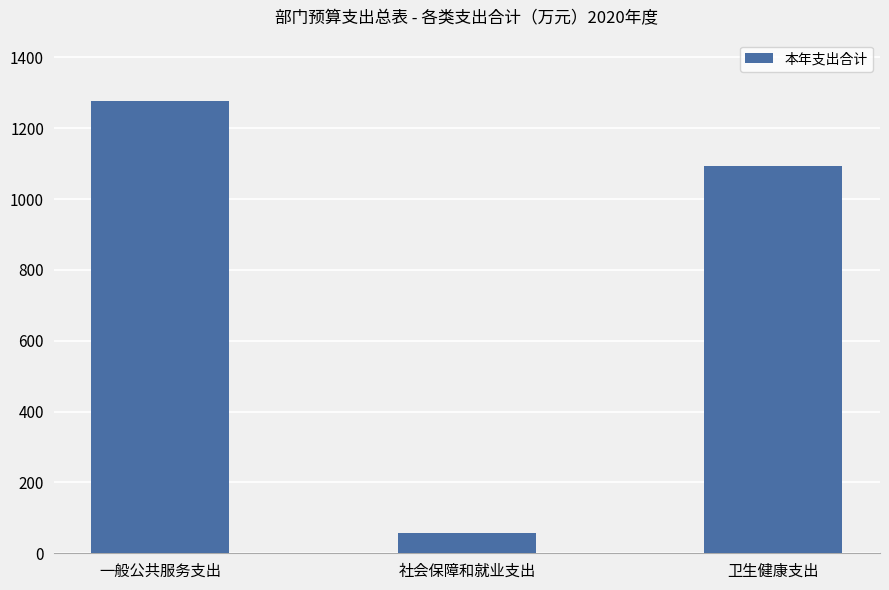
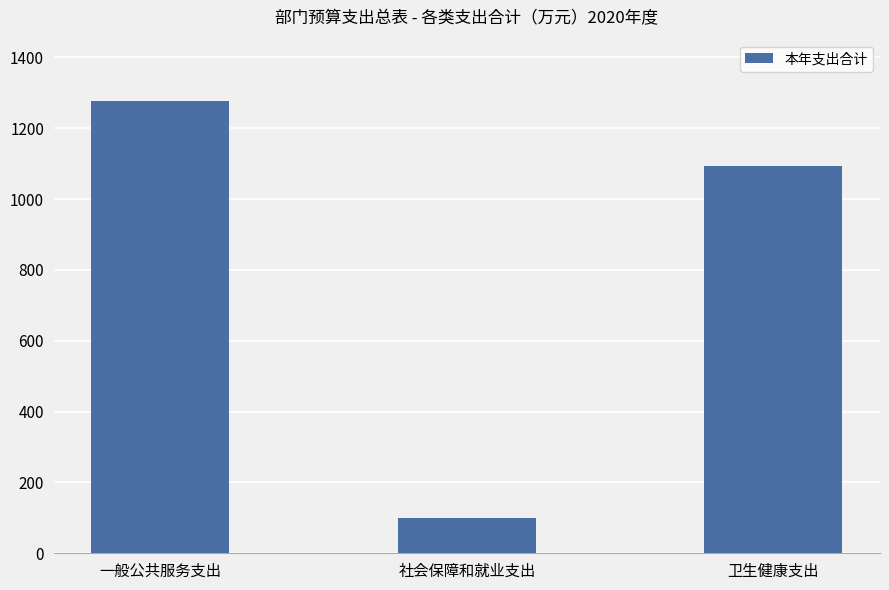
  {
    "一般公共服务支出": 1280,
-   "社会保障和就业支出": 60,
+   "社会保障和就业支出": 100,
    "卫生健康支出": 1090
  }
